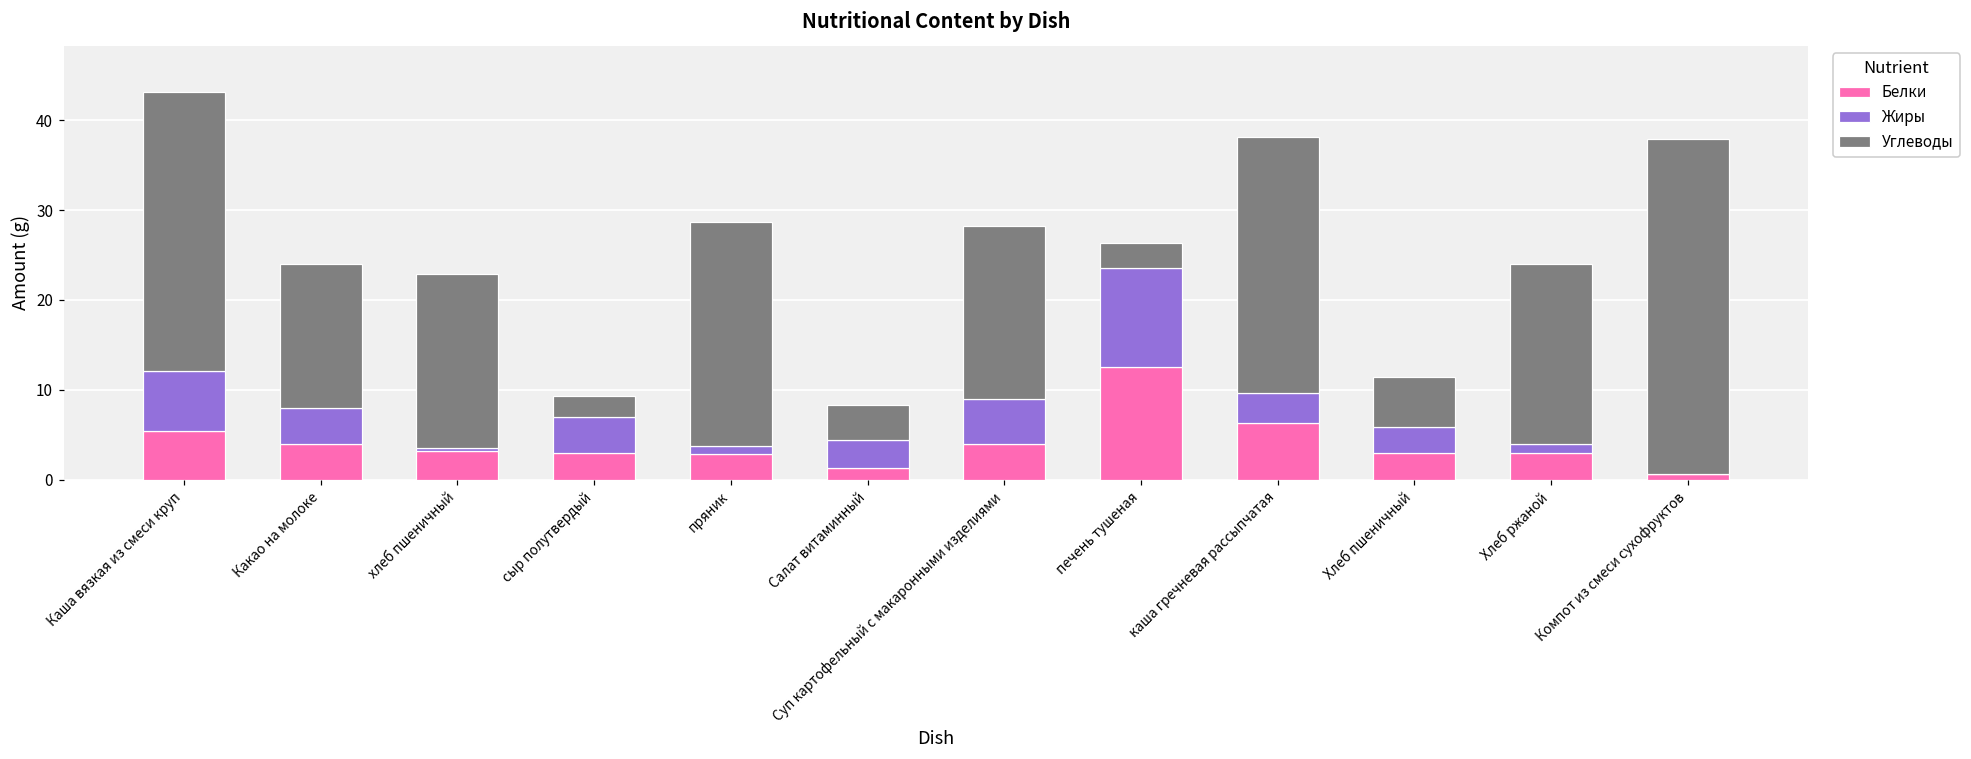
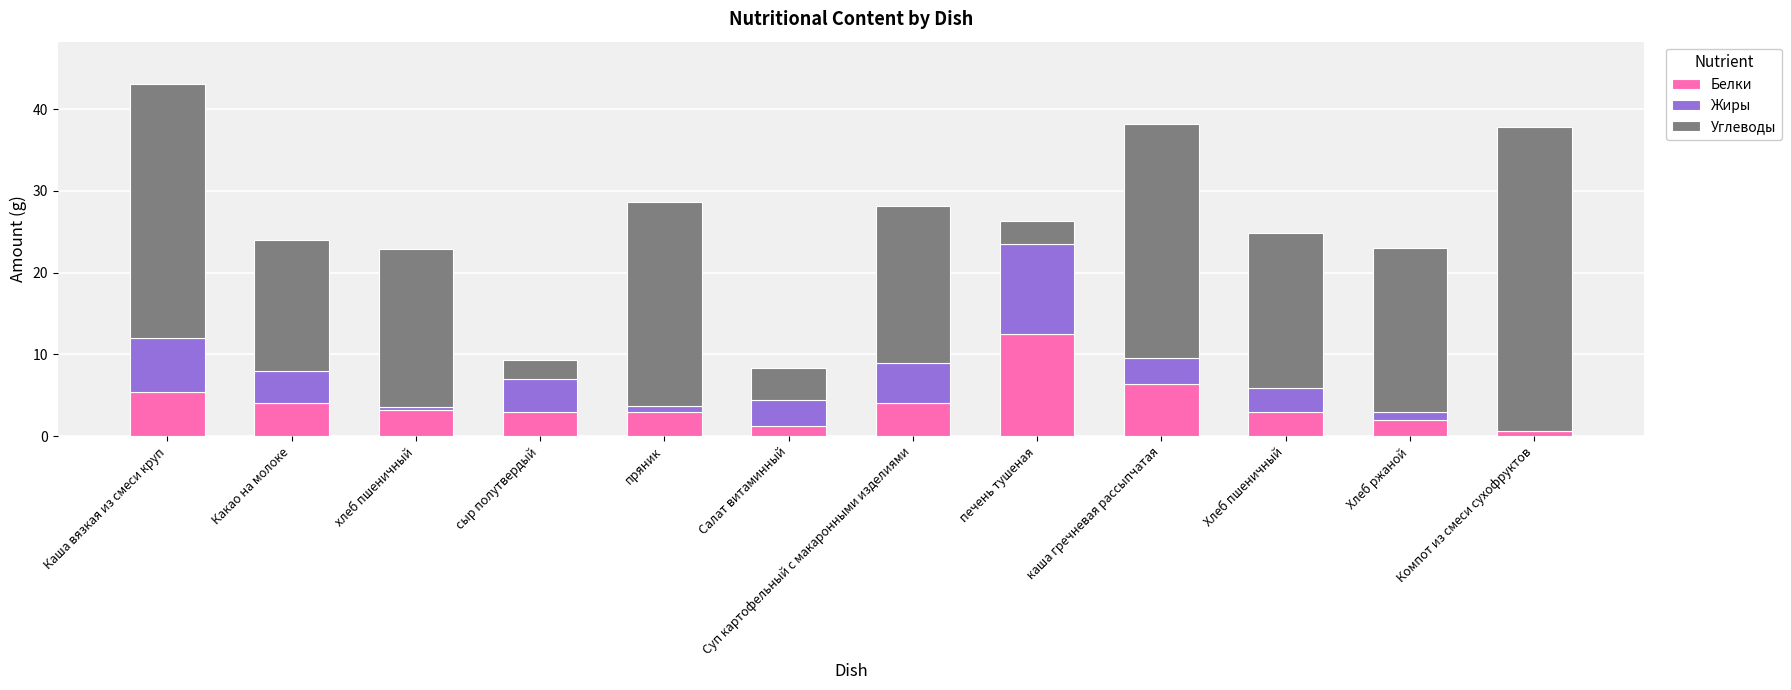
  {
    "Белки": {
      "Каша вязкая из смеси круп": 5,
      "Какао на молоке": 4,
      "хлеб пшеничный": 3,
      "сыр полутвердый": 3,
      "пряник": 3,
      "Салат витаминный": 1,
      "Суп картофельный с макаронными изделиями": 4,
      "печень тушеная": 12,
      "каша гречневая рассыпчатая": 6,
      "Хлеб пшеничный": 3,
-     "Хлеб ржаной": 3,
+     "Хлеб ржаной": 2,
      "Компот из смеси сухофруктов": 1
    },
    "Жиры": {
      "Каша вязкая из смеси круп": 7,
      "Какао на молоке": 4,
      "хлеб пшеничный": 0,
      "сыр полутвердый": 4,
      "пряник": 1,
      "Салат витаминный": 3,
      "Суп картофельный с макаронными изделиями": 5,
      "печень тушеная": 11,
      "каша гречневая рассыпчатая": 3,
      "Хлеб пшеничный": 3,
      "Хлеб ржаной": 1
    },
    "Углеводы": {
      "Каша вязкая из смеси круп": 31,
      "Какао на молоке": 16,
      "хлеб пшеничный": 19,
      "сыр полутвердый": 2,
      "пряник": 25,
      "Салат витаминный": 4,
      "Суп картофельный с макаронными изделиями": 19,
      "печень тушеная": 3,
      "каша гречневая рассыпчатая": 29,
-     "Хлеб пшеничный": 6,
+     "Хлеб пшеничный": 19,
      "Хлеб ржаной": 20,
      "Компот из смеси сухофруктов": 37
    }
  }
